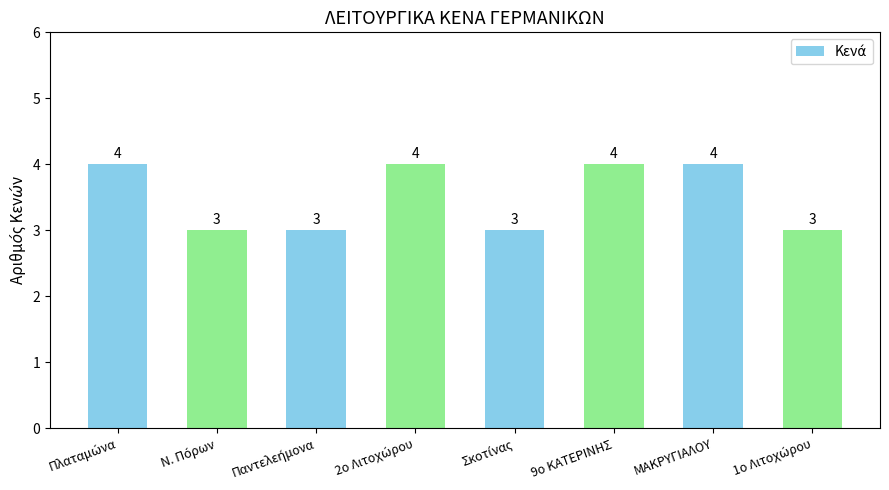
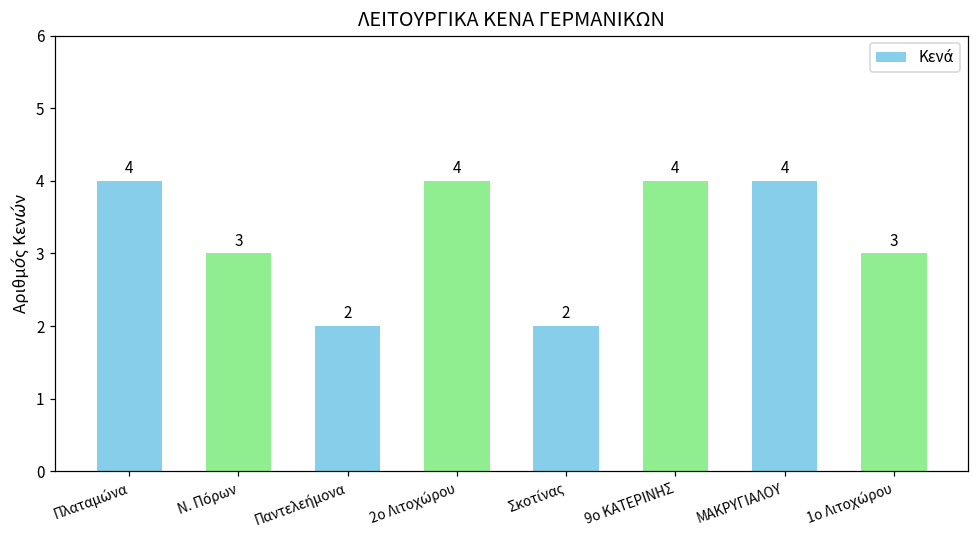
  {
    "Πλαταμώνα": 4,
    "Ν. Πόρων": 3,
-   "Παντελεήμονα": 3,
+   "Παντελεήμονα": 2,
    "2ο Λιτοχώρου": 4,
-   "Σκοτίνας": 3,
+   "Σκοτίνας": 2,
    "9ο ΚΑΤΕΡΙΝΗΣ": 4,
    "ΜΑΚΡΥΓΙΑΛΟΥ": 4,
    "1ο Λιτοχώρου": 3
  }
